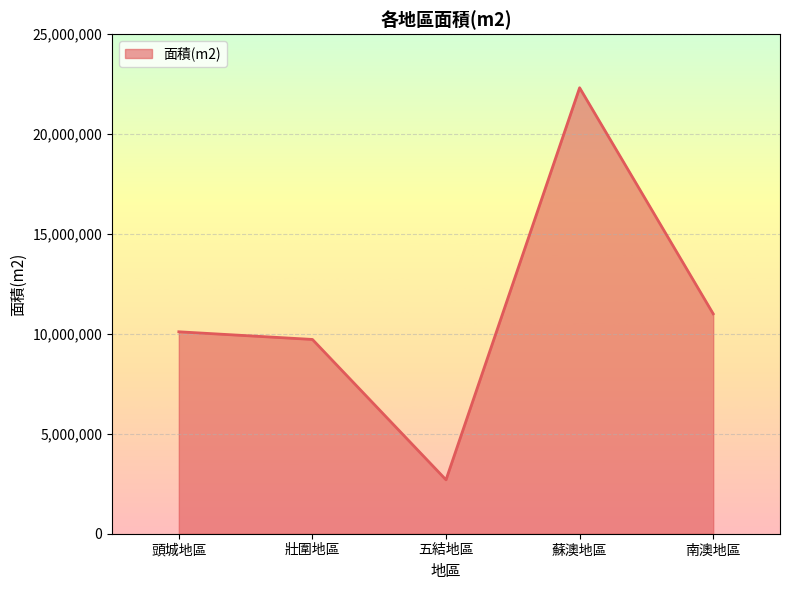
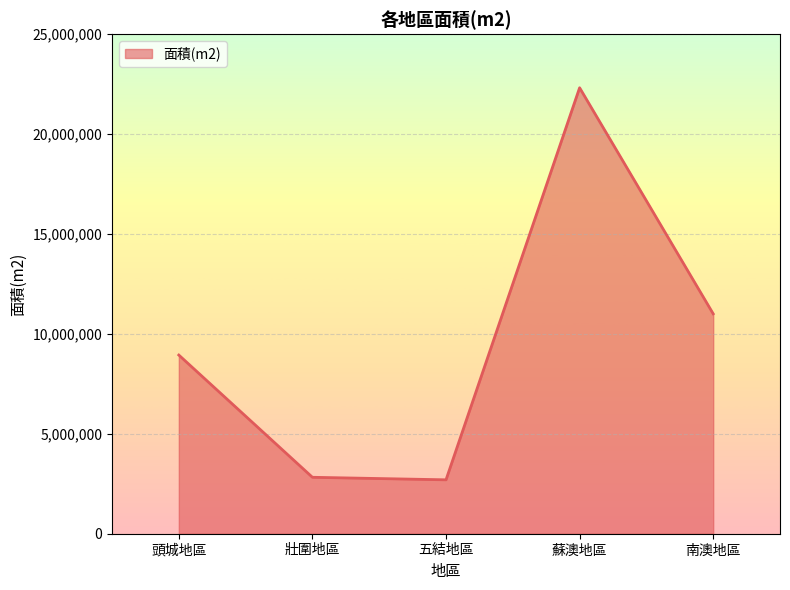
  {
-   "頭城地區": "10,100,000",
-   "壯圍地區": "9,700,000",
+   "頭城地區": "8,900,000",
+   "壯圍地區": "2,800,000",
    "五結地區": "2,700,000",
    "蘇澳地區": "22,300,000",
    "南澳地區": "11,000,000"
  }
